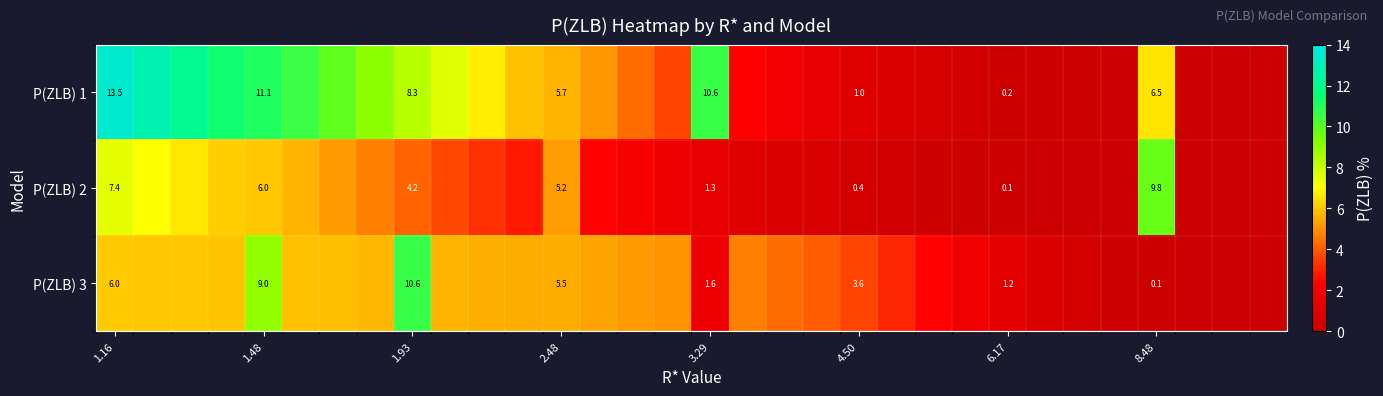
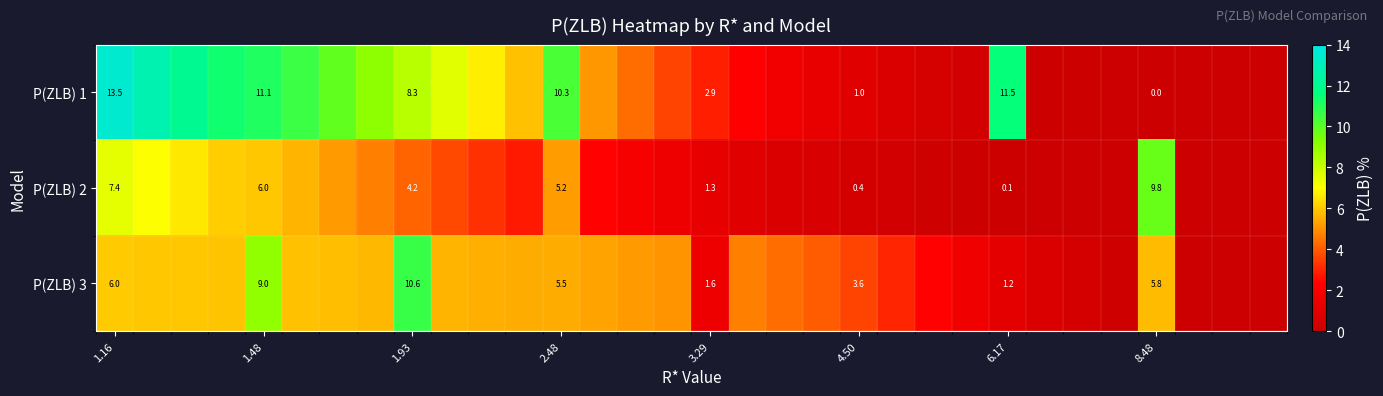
  {
    "P(ZLB) 1": {
      "1.16": 13.5,
      "1.48": 11.1,
      "1.93": 8.3,
-     "2.48": 5.7,
-     "3.29": 10.6,
+     "2.48": 10.3,
+     "3.29": 2.9,
      "4.50": 1.0,
-     "6.17": 0.2,
-     "8.48": 6.5
+     "6.17": 11.5,
+     "8.48": 0.0
    },
    "P(ZLB) 2": {
      "1.16": 7.4,
      "1.48": 6.0,
      "1.93": 4.2,
      "2.48": 5.2,
      "3.29": 1.3,
      "4.50": 0.4,
      "6.17": 0.1,
      "8.48": 9.8
    },
    "P(ZLB) 3": {
      "1.16": 6.0,
      "1.48": 9.0,
      "1.93": 10.6,
      "2.48": 5.5,
      "3.29": 1.6,
      "4.50": 3.6,
      "6.17": 1.2,
-     "8.48": 0.1
+     "8.48": 5.8
    }
  }
